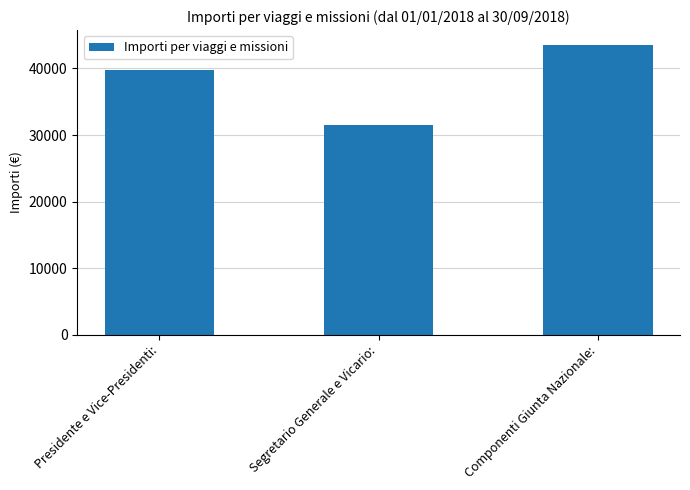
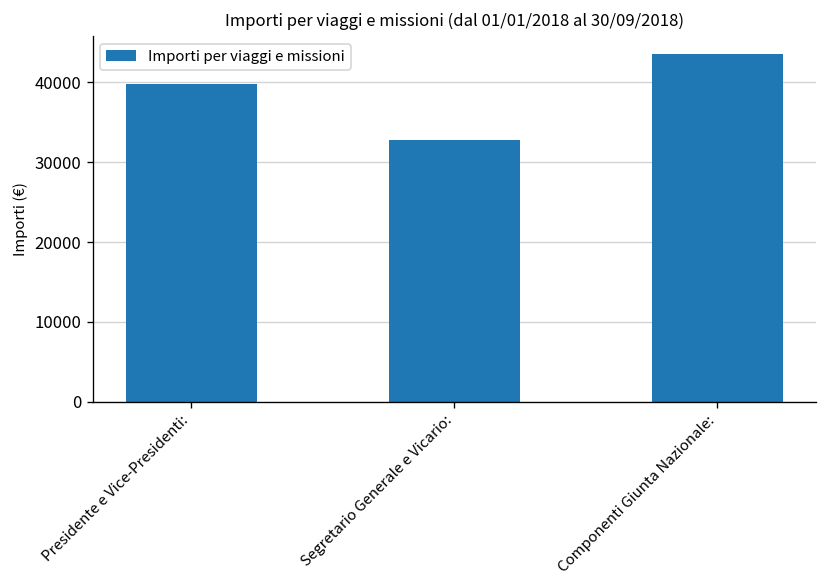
  {
    "Presidente e Vice-Presidenti:": 40000,
-   "Segretario Generale e Vicario:": 32000,
+   "Segretario Generale e Vicario:": 33000,
    "Componenti Giunta Nazionale:": 44000
  }
